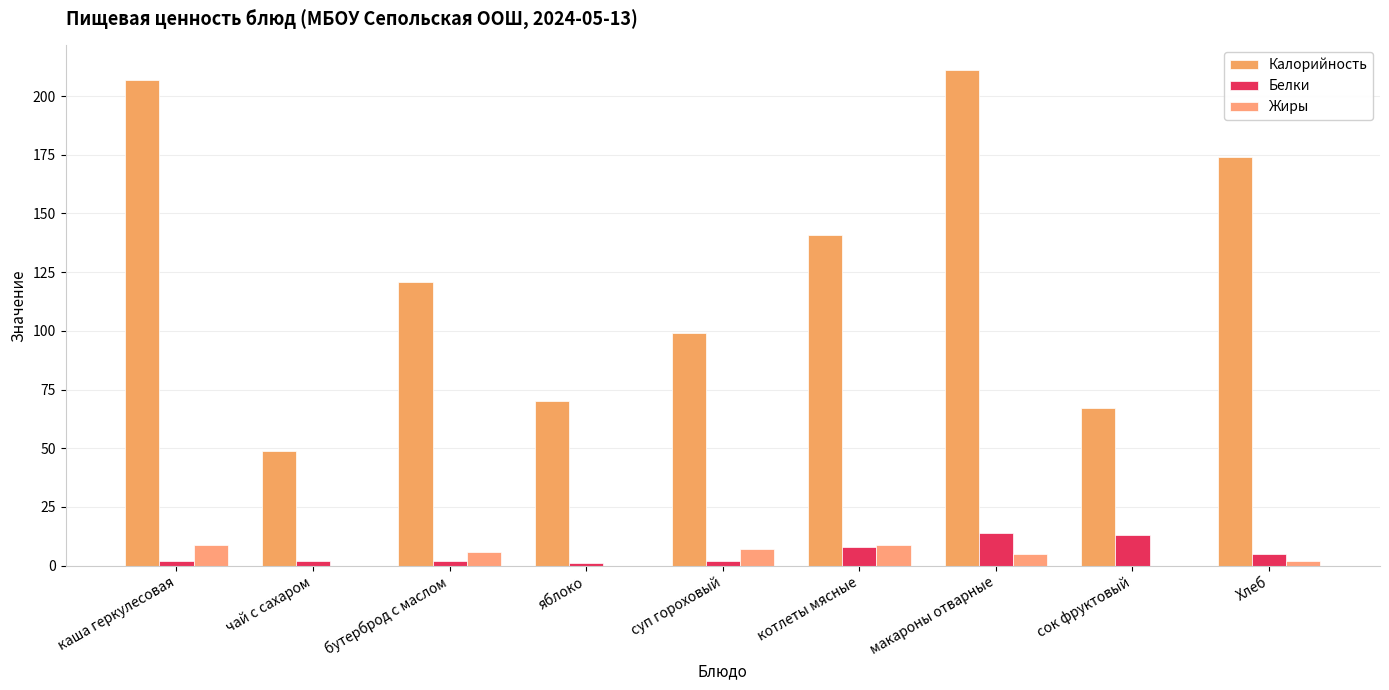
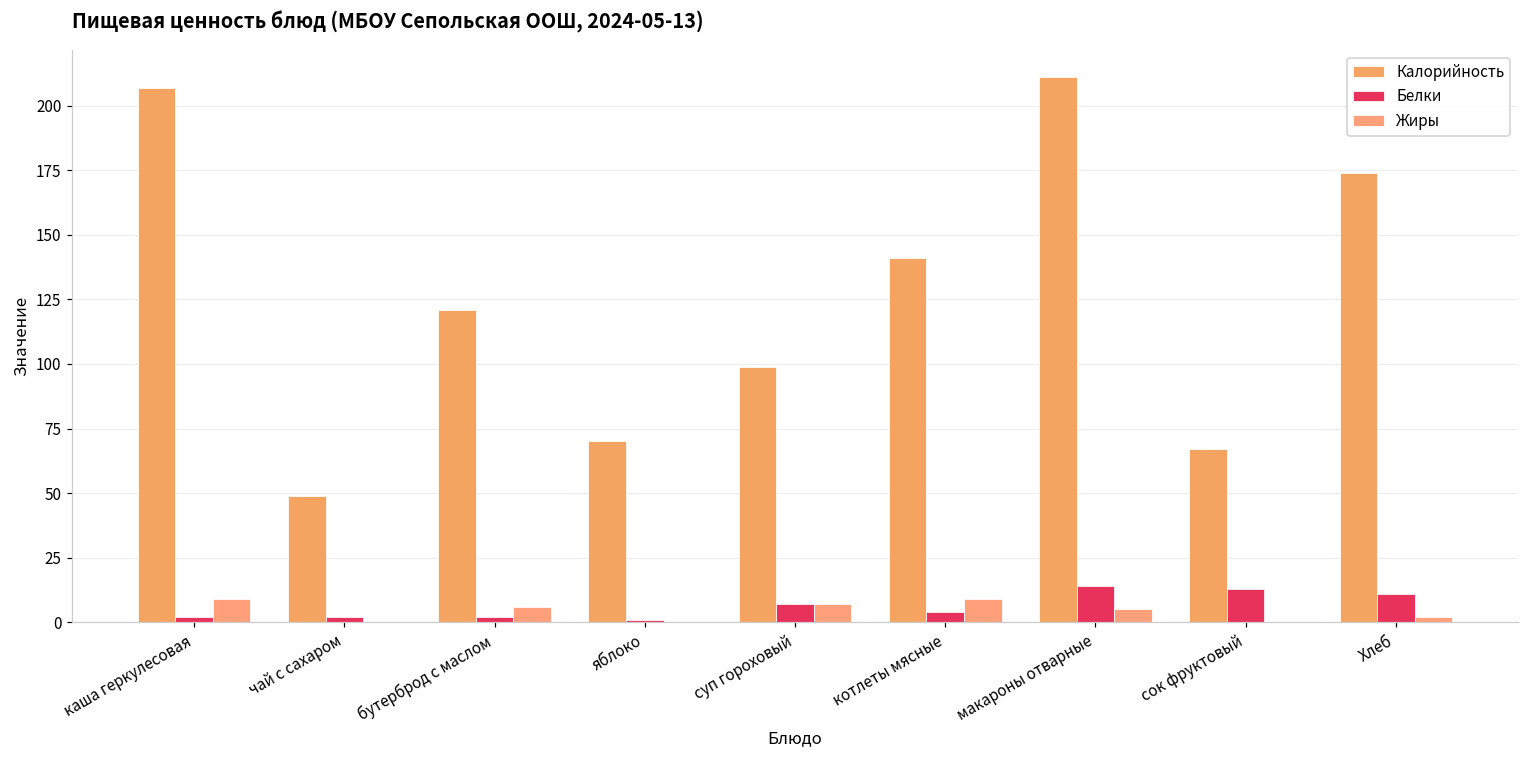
  {
    "Белки": {
      "каша геркулесовая": 2,
      "чай с сахаром": 2,
      "бутерброд с маслом": 2,
-     "суп гороховый": 2,
-     "котлеты мясные": 8,
+     "суп гороховый": 7,
+     "котлеты мясные": 4,
      "макароны отварные": 14,
      "сок фруктовый": 13,
-     "Хлеб": 5
+     "Хлеб": 11
    }
  }
